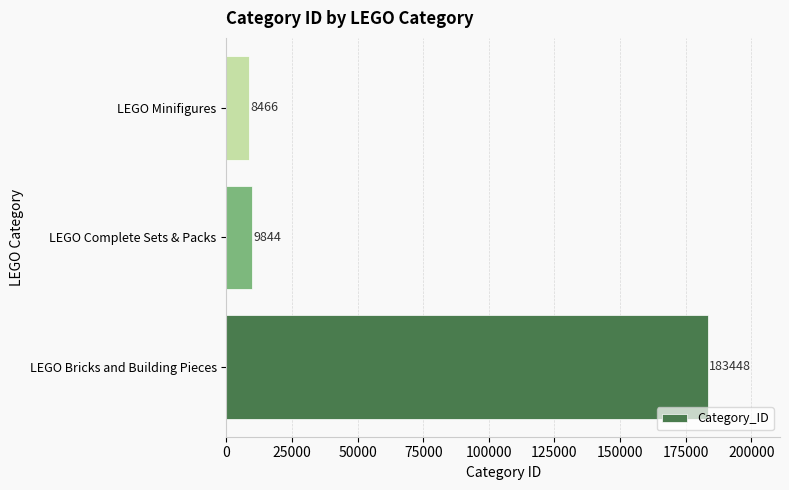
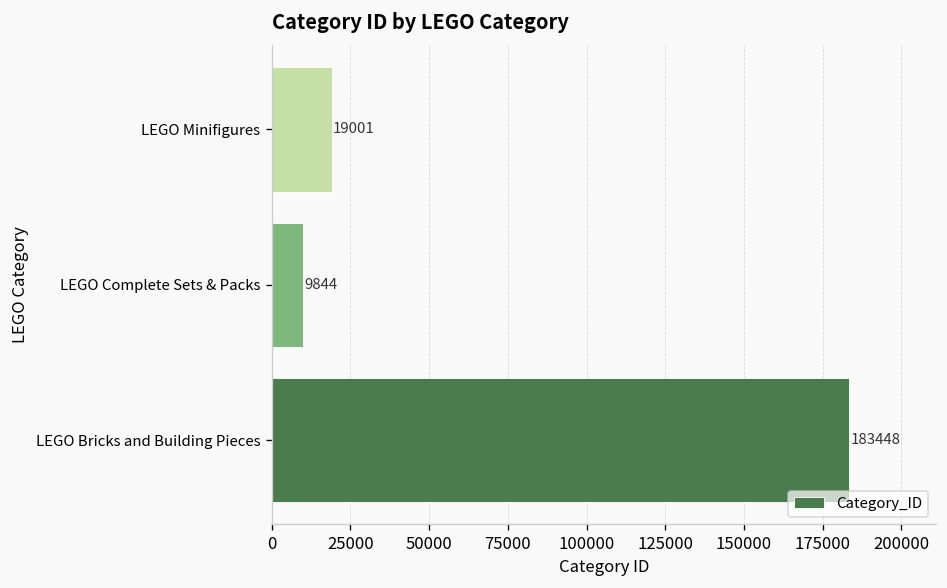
  {
-   "LEGO Minifigures": 8466,
+   "LEGO Minifigures": 19001,
    "LEGO Complete Sets & Packs": 9844,
    "LEGO Bricks and Building Pieces": 183448
  }
